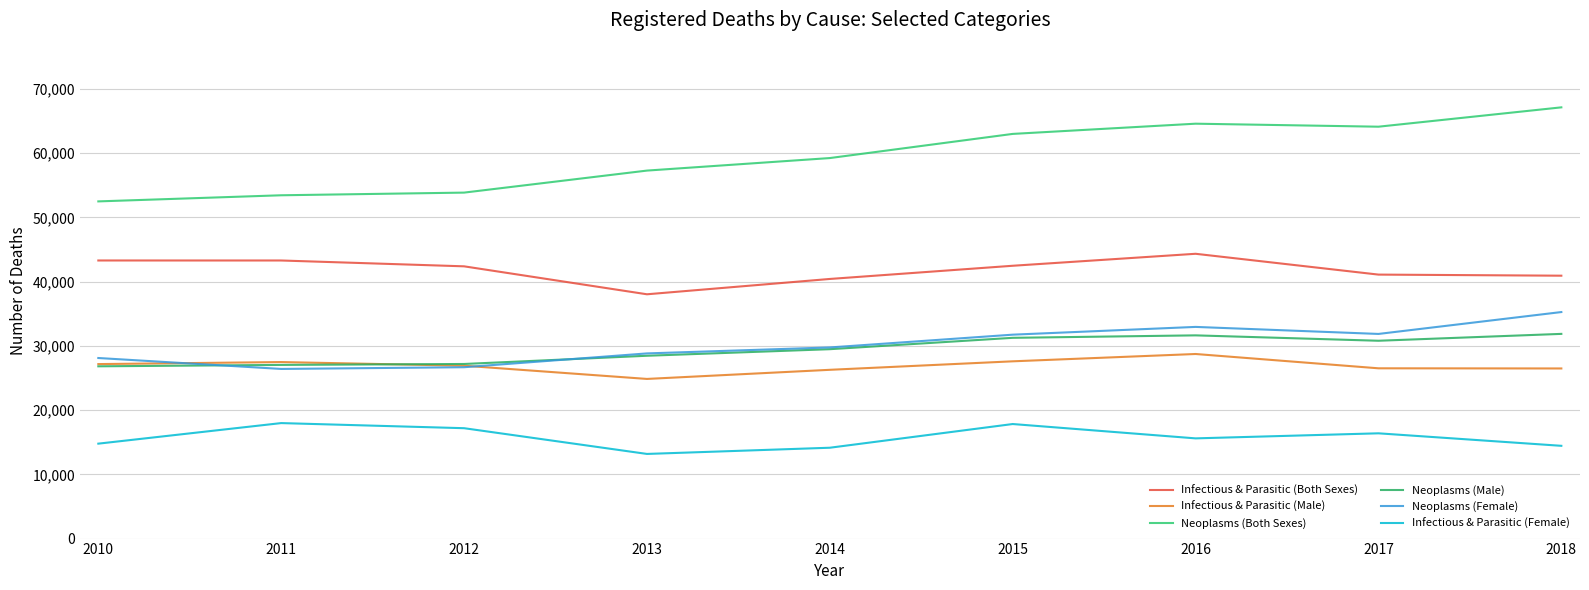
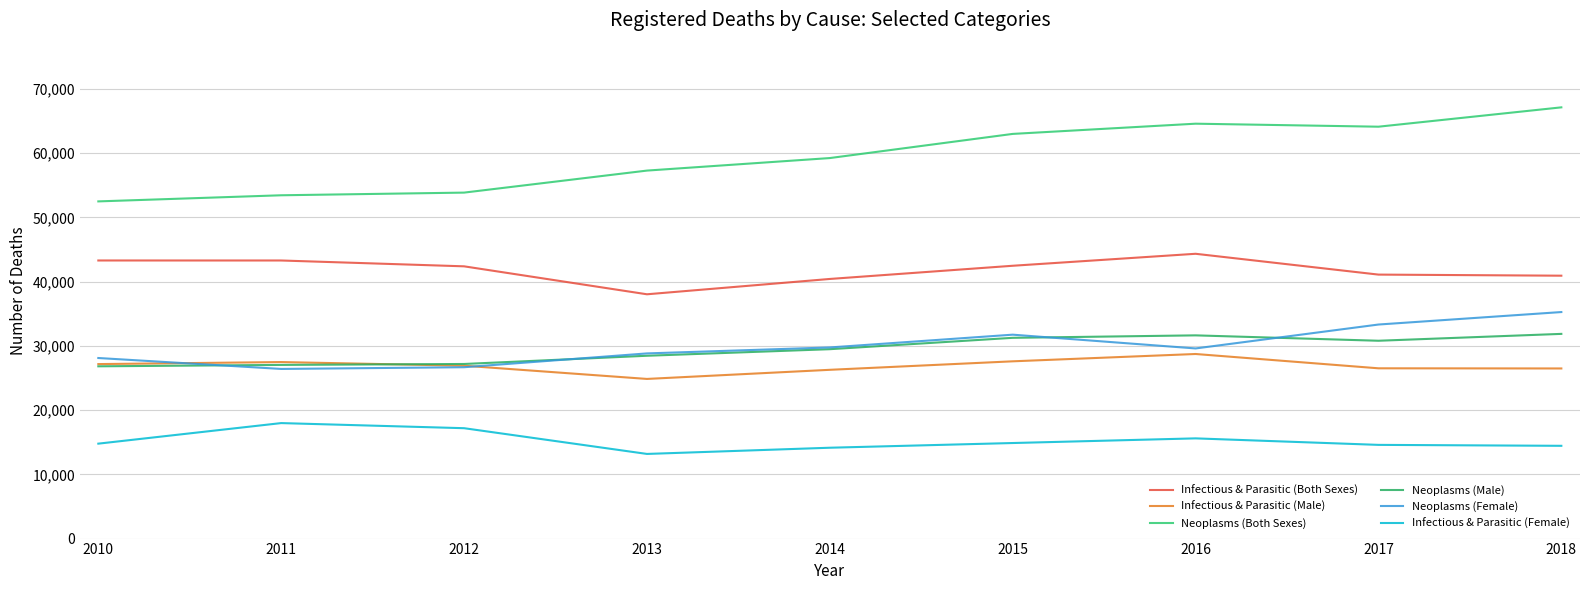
  {
    "Neoplasms (Female)": {
      "2010": "28,000",
      "2011": "26,000",
      "2015": "32,000",
-     "2016": "33,000",
-     "2017": "32,000",
+     "2016": "30,000",
+     "2017": "33,000",
      "2018": "35,000"
    },
    "Infectious & Parasitic (Female)": {
      "2010": "15,000",
      "2011": "18,000",
      "2012": "17,000",
      "2013": "13,000",
      "2014": "14,000",
-     "2015": "18,000",
+     "2015": "15,000",
      "2016": "16,000",
-     "2017": "16,000",
+     "2017": "15,000",
      "2018": "14,000"
    }
  }
